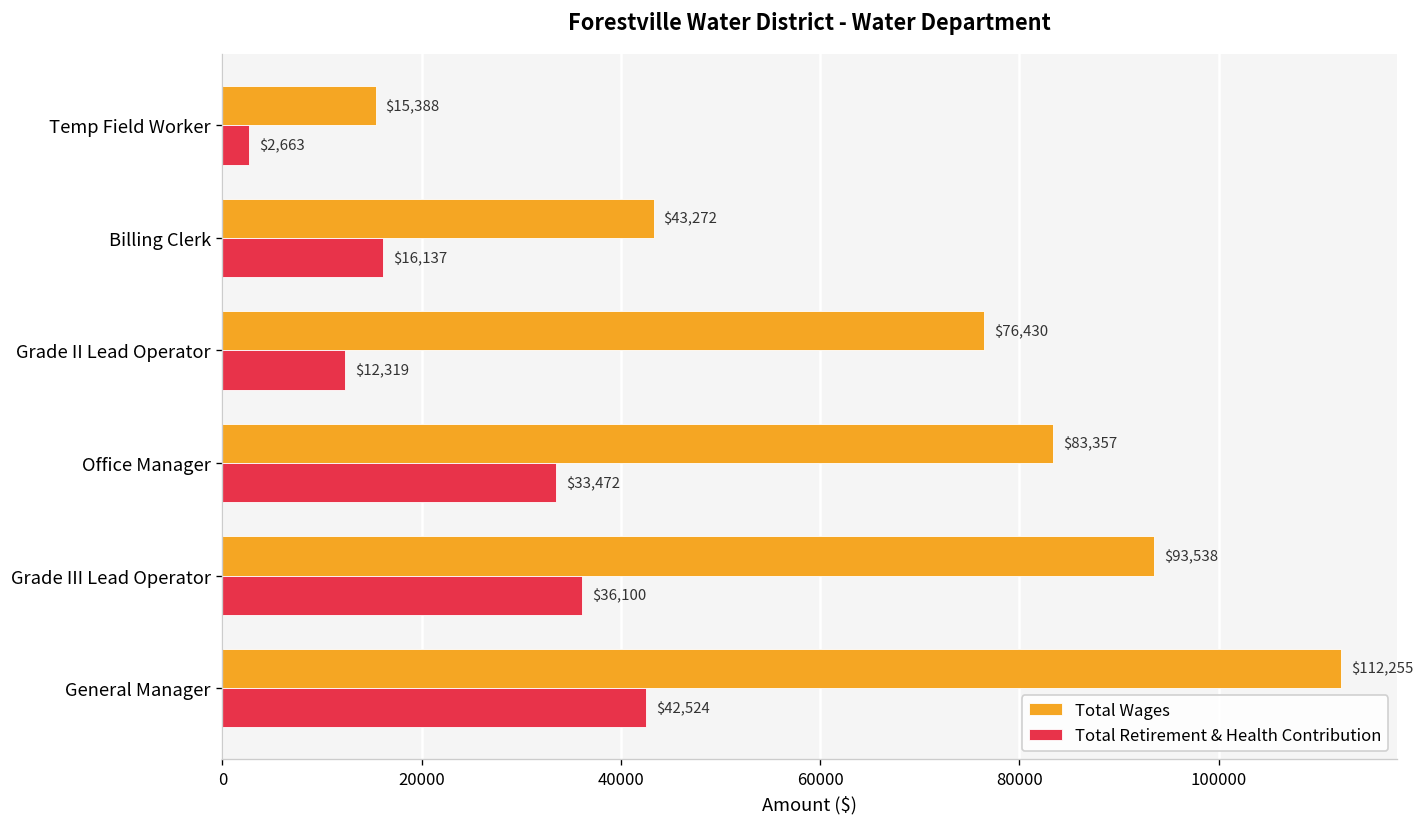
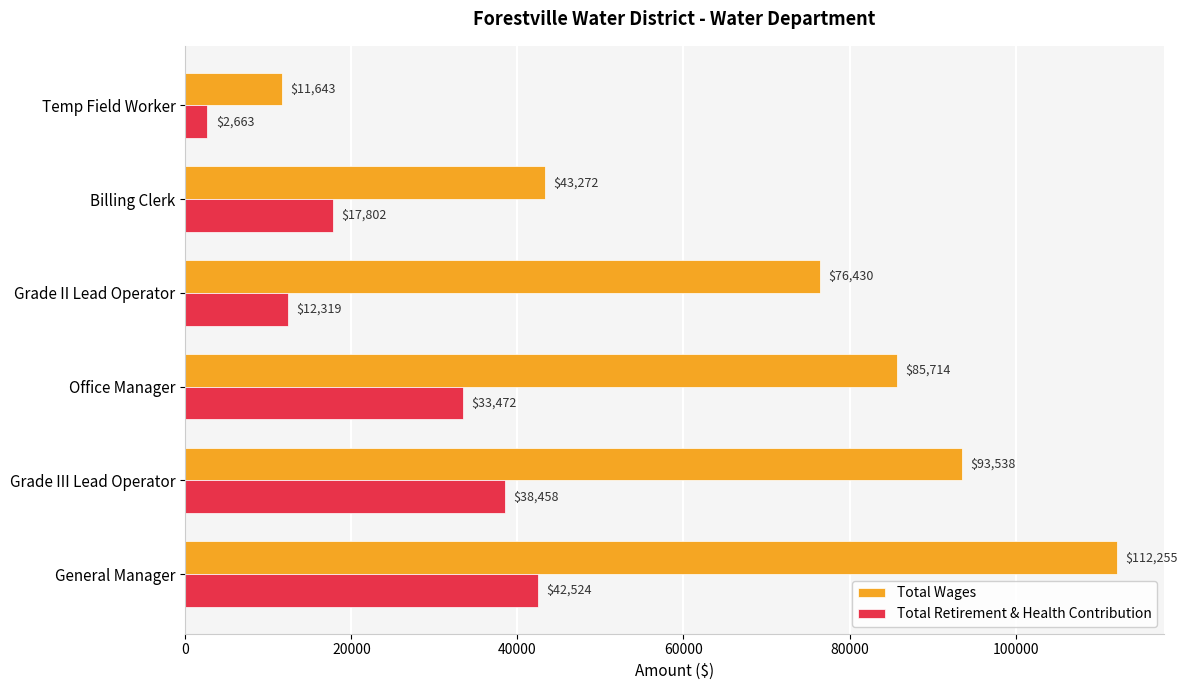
  {
    "Total Wages": {
-     "Temp Field Worker": "$15,388",
+     "Temp Field Worker": "$11,643",
      "Billing Clerk": "$43,272",
      "Grade II Lead Operator": "$76,430",
-     "Office Manager": "$83,357",
+     "Office Manager": "$85,714",
      "Grade III Lead Operator": "$93,538",
      "General Manager": "$112,255"
    },
    "Total Retirement & Health Contribution": {
      "Temp Field Worker": "$2,663",
-     "Billing Clerk": "$16,137",
+     "Billing Clerk": "$17,802",
      "Grade II Lead Operator": "$12,319",
      "Office Manager": "$33,472",
-     "Grade III Lead Operator": "$36,100",
+     "Grade III Lead Operator": "$38,458",
      "General Manager": "$42,524"
    }
  }
